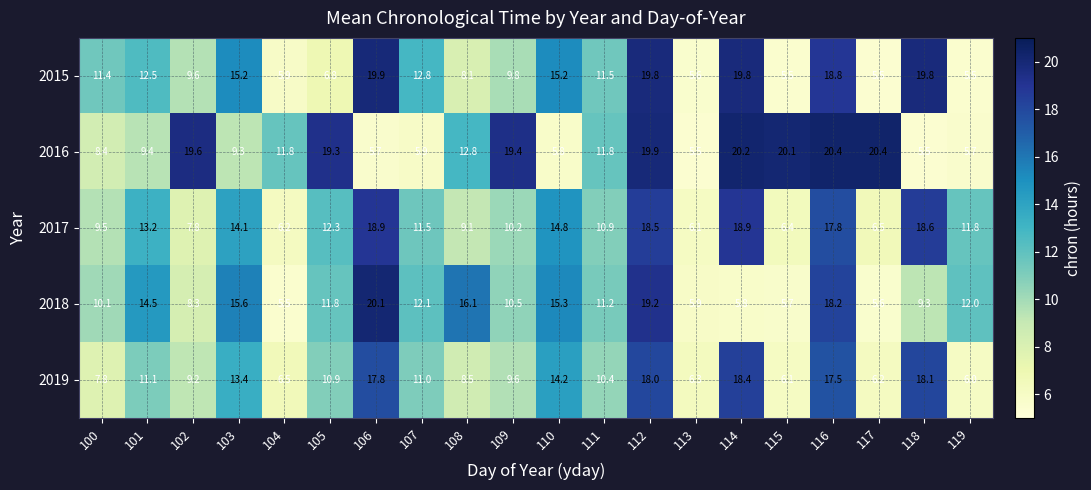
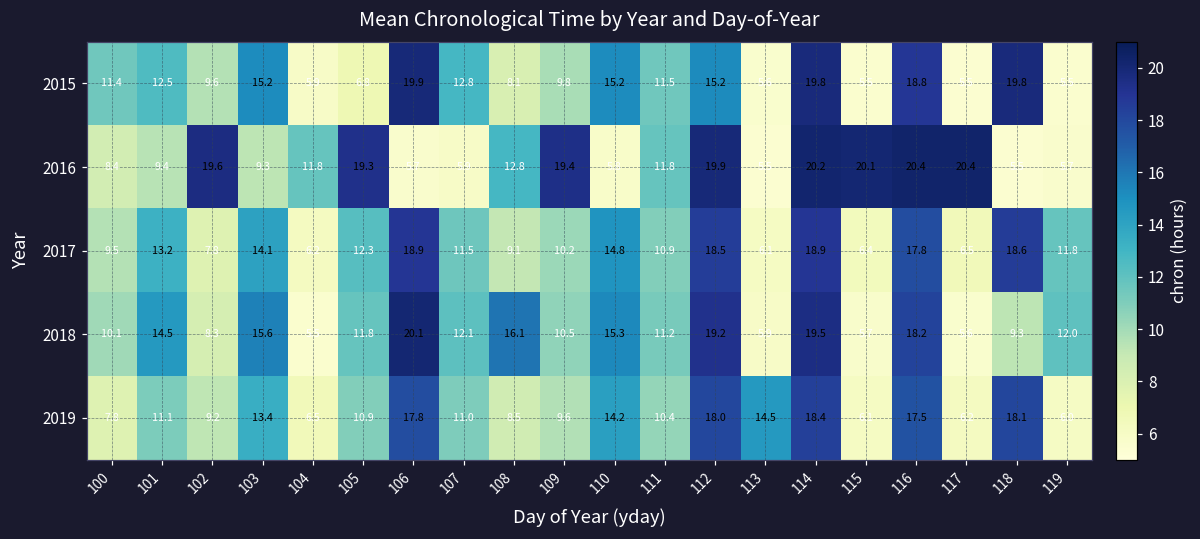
  {
    "2015": {
      "100": 11.4,
      "101": 12.5,
      "102": 9.6,
      "103": 15.2,
      "104": 5.9,
      "105": 6.8,
      "106": 19.9,
      "107": 12.8,
      "108": 8.1,
      "109": 9.8,
      "110": 15.2,
      "111": 11.5,
-     "112": 19.8,
+     "112": 15.2,
      "113": 5.6,
      "114": 19.8,
      "115": 5.5,
      "116": 18.8,
      "118": 19.8,
      "119": 5.5
    },
    "2016": {
      "100": 8.4,
      "101": 9.4,
      "102": 19.6,
      "103": 9.3,
      "104": 11.8,
      "105": 19.3,
      "106": 5.7,
      "107": 5.9,
      "108": 12.8,
      "109": 19.4,
      "110": 5.8,
      "111": 11.8,
      "112": 19.9,
      "114": 20.2,
      "115": 20.1,
      "116": 20.4,
      "117": 20.4,
      "119": 5.7
    },
    "2017": {
      "100": 9.5,
      "101": 13.2,
      "102": 7.8,
      "103": 14.1,
      "104": 6.2,
      "105": 12.3,
      "106": 18.9,
      "107": 11.5,
      "108": 9.1,
      "109": 10.2,
      "110": 14.8,
      "111": 10.9,
      "112": 18.5,
      "113": 6.1,
      "114": 18.9,
      "115": 6.4,
      "116": 17.8,
      "117": 6.5,
      "118": 18.6,
      "119": 11.8
    },
    "2018": {
      "100": 10.1,
      "101": 14.5,
      "102": 8.3,
      "103": 15.6,
      "104": 5.5,
      "105": 11.8,
      "106": 20.1,
      "107": 12.1,
      "108": 16.1,
      "109": 10.5,
      "110": 15.3,
      "111": 11.2,
      "112": 19.2,
      "113": 5.9,
-     "114": 5.8,
+     "114": 19.5,
      "115": 5.7,
      "116": 18.2,
      "117": 5.6,
      "118": 9.3,
      "119": 12.0
    },
    "2019": {
      "100": 7.8,
      "101": 11.1,
      "102": 9.2,
      "103": 13.4,
      "104": 6.5,
      "105": 10.9,
      "106": 17.8,
      "107": 11.0,
      "108": 8.5,
      "109": 9.6,
      "110": 14.2,
      "111": 10.4,
      "112": 18.0,
-     "113": 6.3,
+     "113": 14.5,
      "114": 18.4,
      "115": 6.1,
      "116": 17.5,
      "117": 6.2,
      "118": 18.1,
      "119": 6.0
    }
  }
